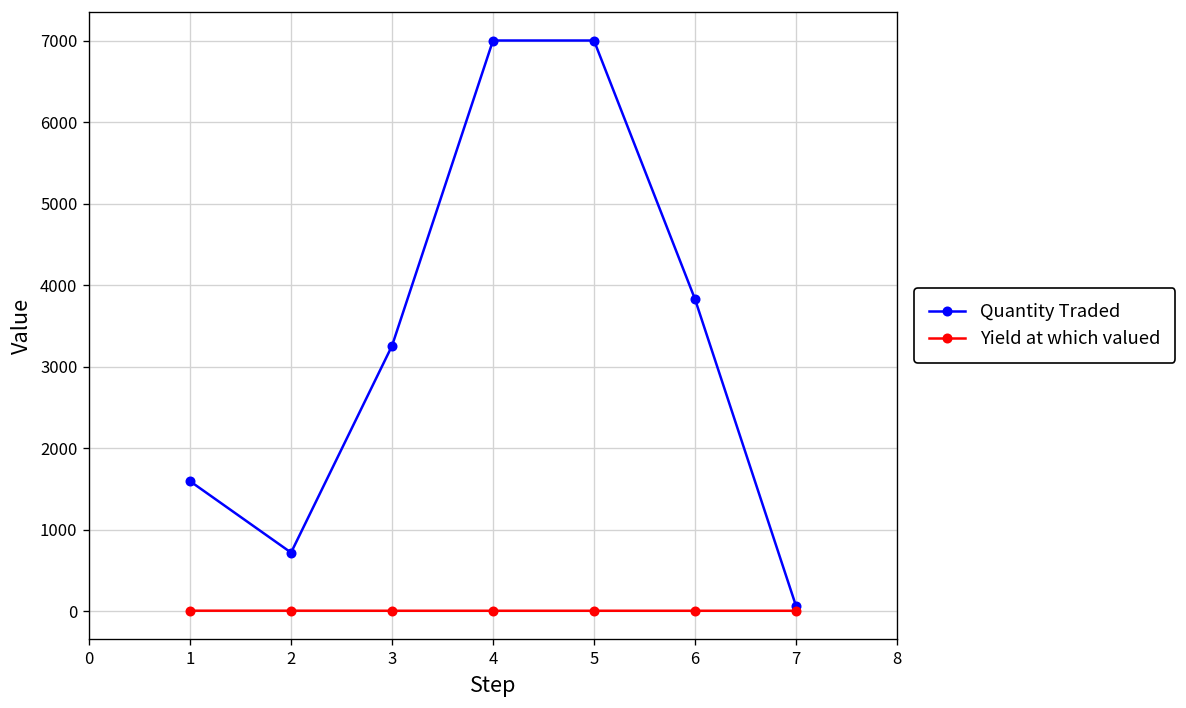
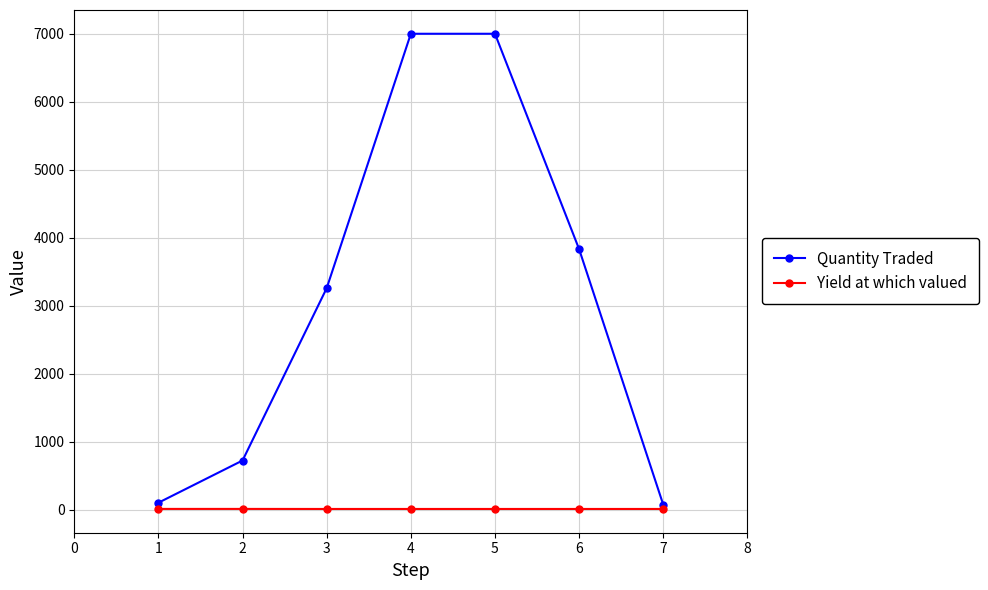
  {
    "Quantity Traded": {
-     "1": 1600,
+     "1": 100,
      "2": 700,
      "3": 3300,
      "4": 7000,
      "5": 7000,
      "6": 3800,
      "7": 100
    },
    "Yield at which valued": {
      "1": 0,
      "2": 0,
      "3": 0,
      "4": 0,
      "5": 0,
      "6": 0,
      "7": 0
    }
  }
